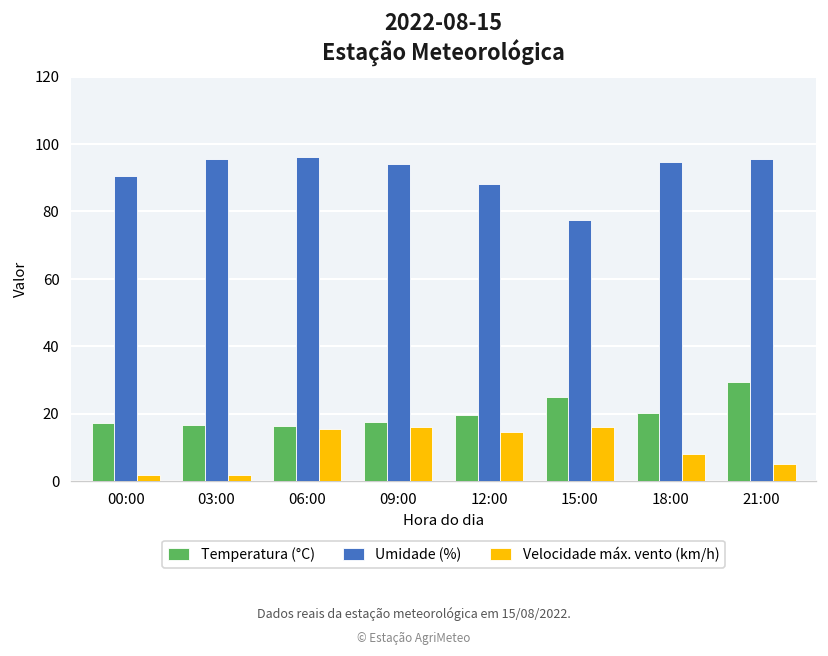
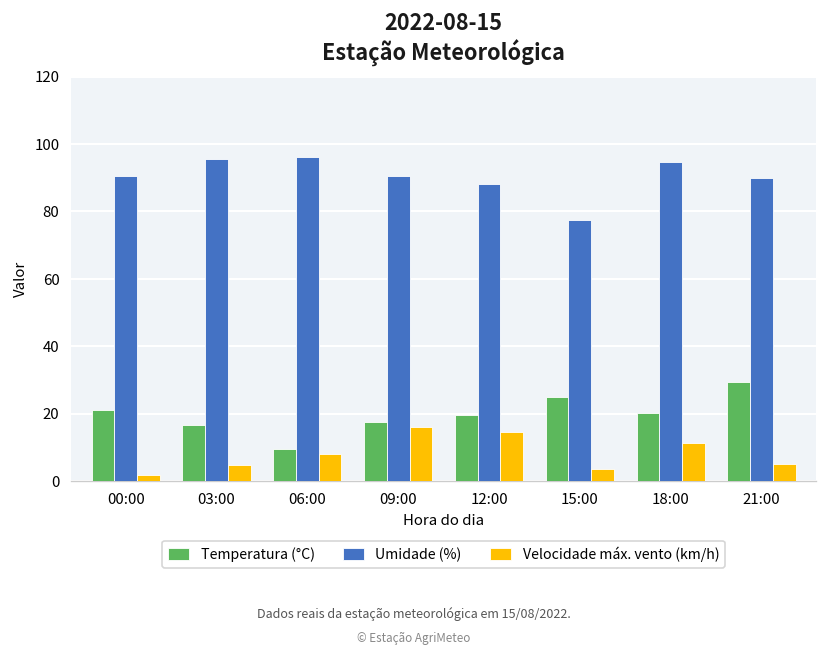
  {
    "Temperatura (°C)": {
-     "00:00": 17,
+     "00:00": 21,
      "03:00": 17,
-     "06:00": 16,
+     "06:00": 10,
      "09:00": 17,
      "12:00": 20,
      "15:00": 25,
      "18:00": 20,
      "21:00": 30
    },
    "Umidade (%)": {
      "00:00": 91,
      "03:00": 96,
      "06:00": 96,
-     "09:00": 94,
+     "09:00": 91,
      "12:00": 88,
      "15:00": 77,
      "18:00": 95,
-     "21:00": 96
+     "21:00": 90
    },
    "Velocidade máx. vento (km/h)": {
      "00:00": 2,
-     "03:00": 2,
-     "06:00": 15,
+     "03:00": 5,
+     "06:00": 8,
      "09:00": 16,
      "12:00": 14,
-     "15:00": 16,
-     "18:00": 8,
+     "15:00": 4,
+     "18:00": 11,
      "21:00": 5
    }
  }
